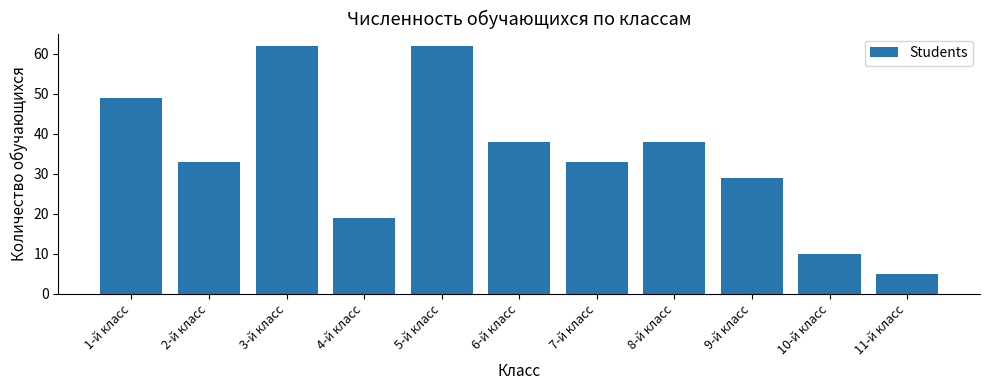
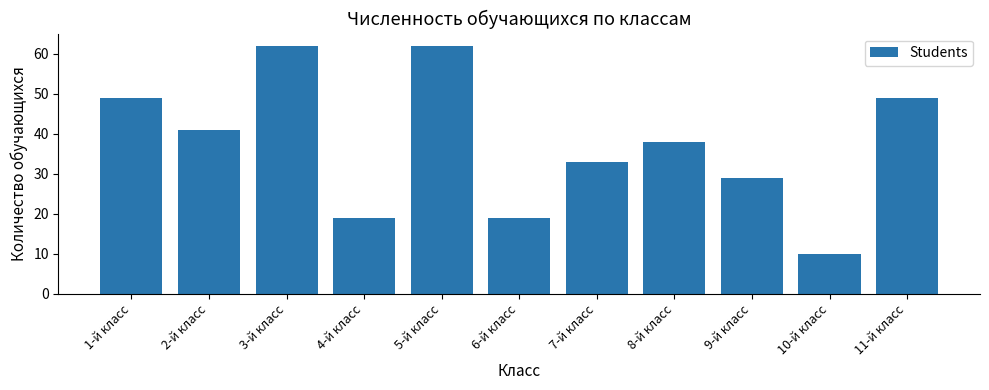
  {
    "1-й класс": 49,
-   "2-й класс": 33,
+   "2-й класс": 41,
    "3-й класс": 62,
    "4-й класс": 19,
    "5-й класс": 62,
-   "6-й класс": 38,
+   "6-й класс": 19,
    "7-й класс": 33,
    "8-й класс": 38,
    "9-й класс": 29,
    "10-й класс": 10,
-   "11-й класс": 5
+   "11-й класс": 49
  }
